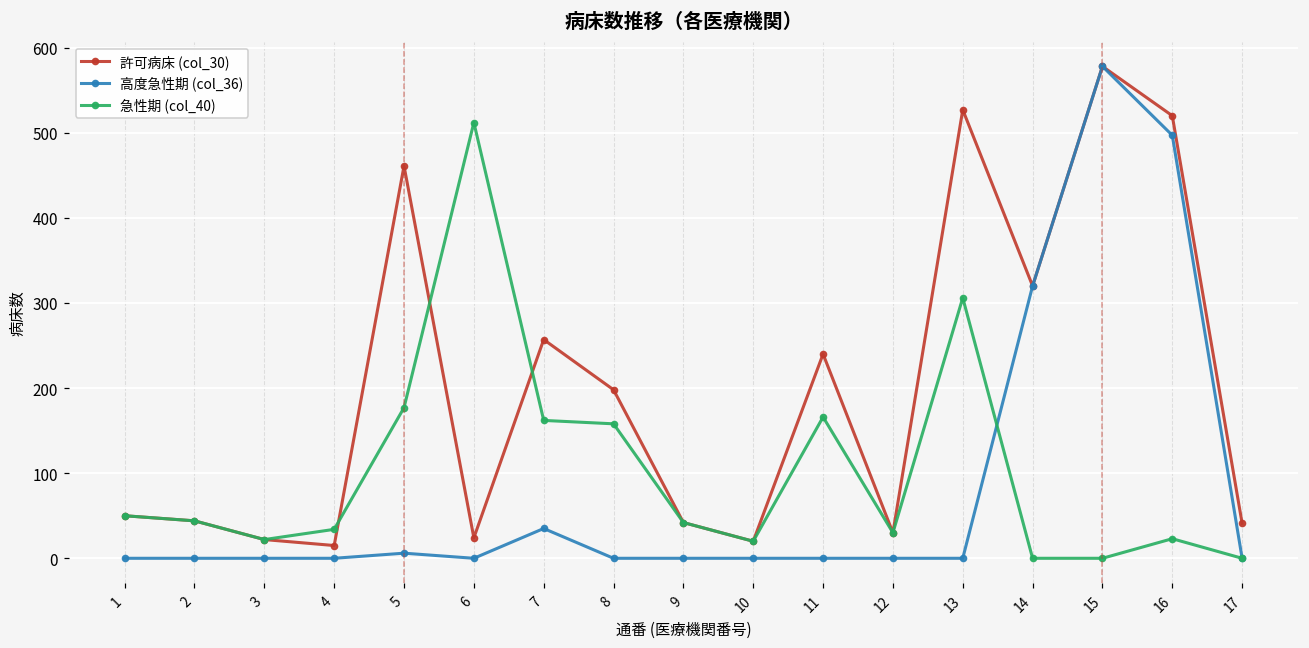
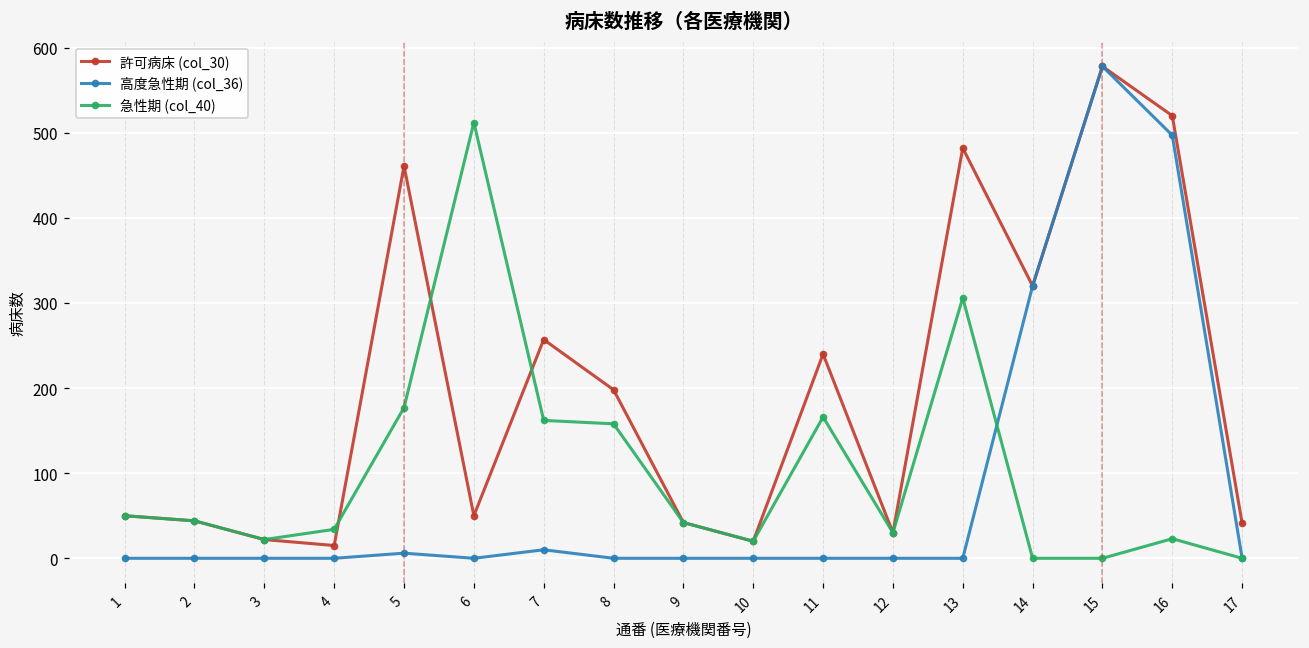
  {
    "許可病床 (col_30)": {
      "4": 20,
      "5": 460,
-     "6": 20,
+     "6": 50,
      "7": 260,
      "8": 200,
      "11": 240,
-     "13": 530,
+     "13": 480,
      "16": 520,
      "17": 40
    },
    "高度急性期 (col_36)": {
      "1": 0,
      "2": 0,
      "3": 0,
      "4": 0,
      "5": 10,
      "6": 0,
-     "7": 40,
+     "7": 10,
      "8": 0,
      "9": 0,
      "10": 0,
      "11": 0,
      "12": 0,
      "13": 0,
      "16": 500
    },
    "急性期 (col_40)": {
      "4": 30,
      "5": 180,
      "6": 510,
      "7": 160,
      "8": 160,
      "11": 170,
      "13": 310,
      "14": 0,
      "15": 0,
      "16": 20
    }
  }
